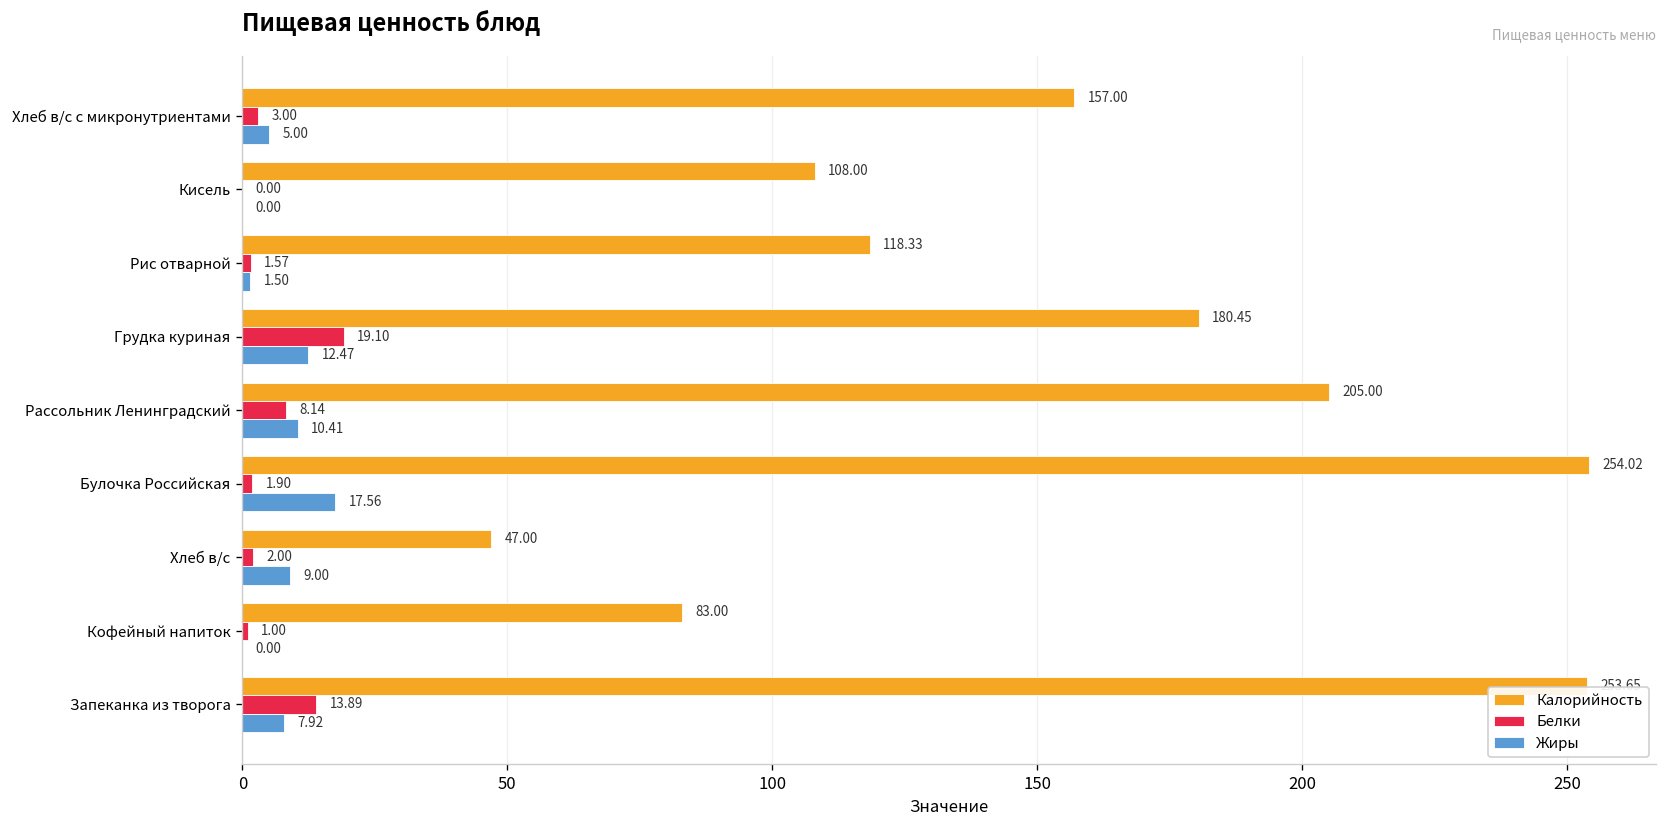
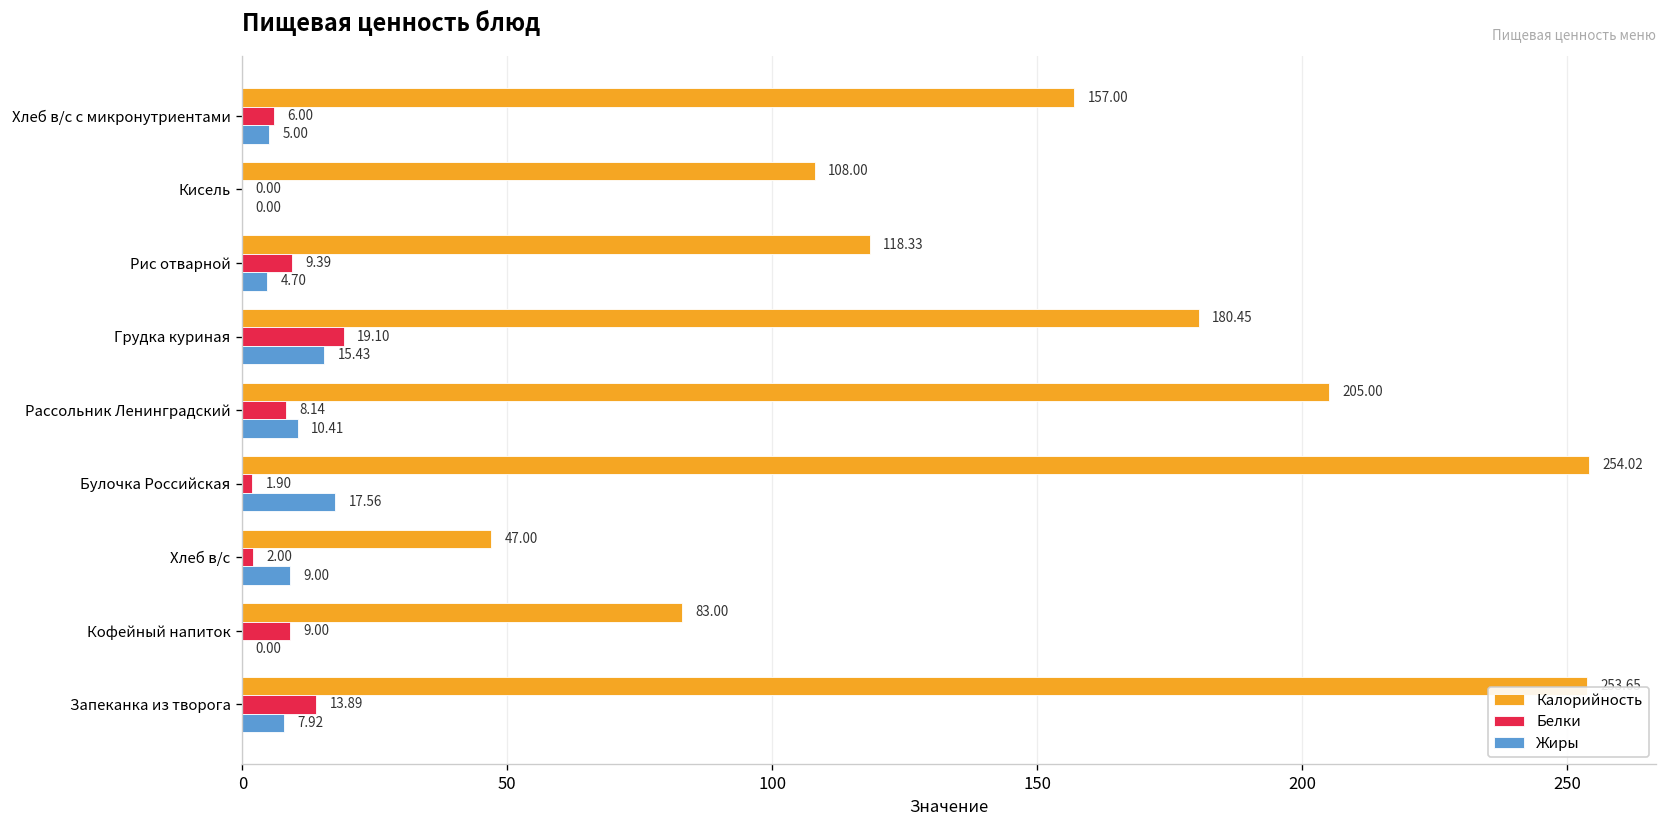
  {
    "Калорийность": {
      "Хлеб в/с с микронутриентами": 157.00,
      "Кисель": 108.00,
      "Рис отварной": 118.33,
      "Грудка куриная": 180.45,
      "Рассольник Ленинградский": 205.00,
      "Булочка Российская": 254.02,
      "Хлеб в/с": 47.00,
      "Кофейный напиток": 83.00
    },
    "Белки": {
-     "Хлеб в/с с микронутриентами": 3.00,
+     "Хлеб в/с с микронутриентами": 6.00,
      "Кисель": 0.00,
-     "Рис отварной": 1.57,
+     "Рис отварной": 9.39,
      "Грудка куриная": 19.10,
      "Рассольник Ленинградский": 8.14,
      "Булочка Российская": 1.90,
      "Хлеб в/с": 2.00,
-     "Кофейный напиток": 1.00,
+     "Кофейный напиток": 9.00,
      "Запеканка из творога": 13.89
    },
    "Жиры": {
      "Хлеб в/с с микронутриентами": 5.00,
      "Кисель": 0.00,
-     "Рис отварной": 1.50,
-     "Грудка куриная": 12.47,
+     "Рис отварной": 4.70,
+     "Грудка куриная": 15.43,
      "Рассольник Ленинградский": 10.41,
      "Булочка Российская": 17.56,
      "Хлеб в/с": 9.00,
      "Кофейный напиток": 0.00,
      "Запеканка из творога": 7.92
    }
  }
